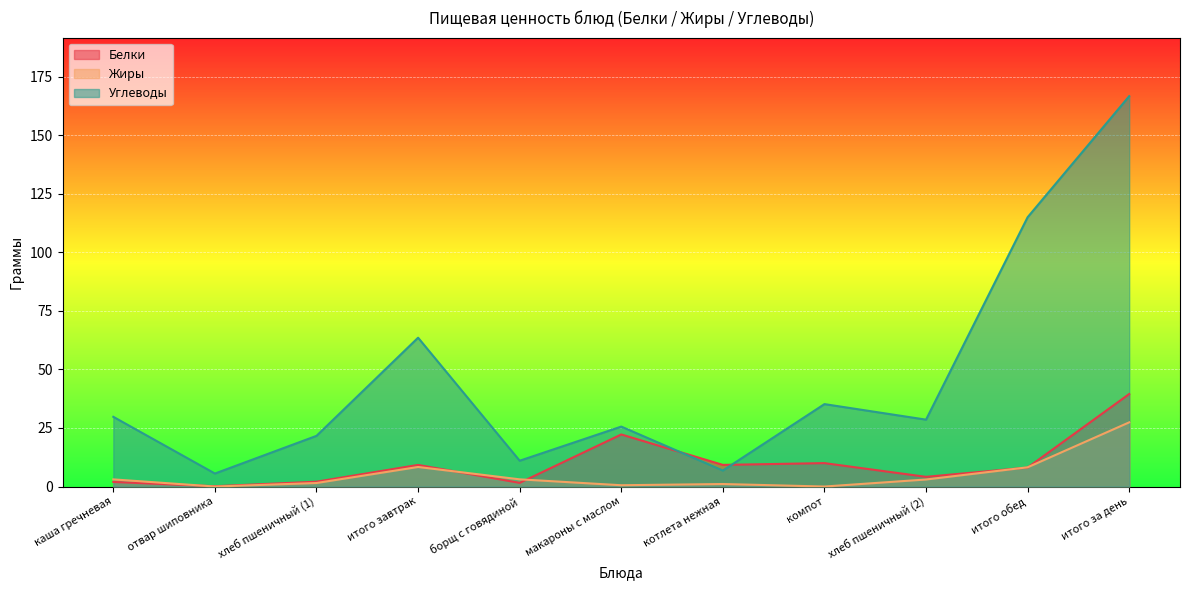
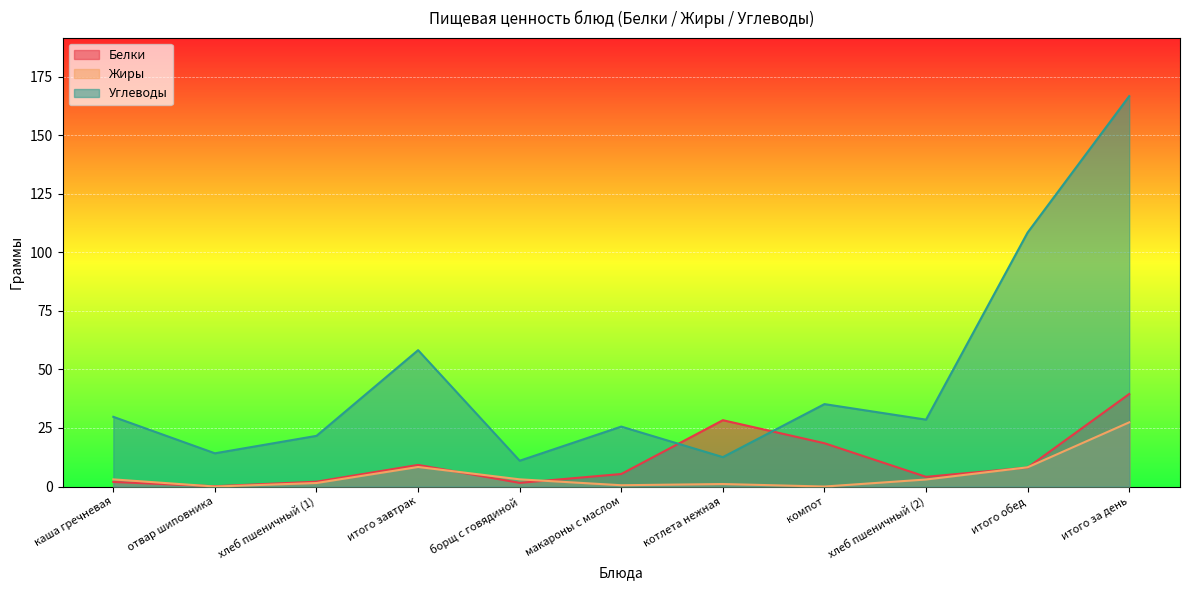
  {
    "Белки": {
      "каша гречневая": 2,
      "борщ с говядиной": 2,
-     "макароны с маслом": 22,
-     "котлета нежная": 9,
-     "компот": 10,
+     "макароны с маслом": 5,
+     "котлета нежная": 28,
+     "компот": 19,
      "хлеб пшеничный (2)": 4,
      "итого за день": 40
    },
    "Жиры": {
      "каша гречневая": 3,
      "борщ с говядиной": 3,
      "макароны с маслом": 1,
      "котлета нежная": 1,
      "компот": 0,
      "хлеб пшеничный (2)": 3,
      "итого за день": 27
    },
    "Углеводы": {
      "каша гречневая": 30,
-     "отвар шиповника": 6,
+     "отвар шиповника": 14,
      "хлеб пшеничный (1)": 22,
-     "итого завтрак": 64,
+     "итого завтрак": 58,
      "борщ с говядиной": 11,
      "макароны с маслом": 26,
-     "котлета нежная": 7,
+     "котлета нежная": 13,
      "компот": 35,
      "хлеб пшеничный (2)": 29,
-     "итого обед": 115,
+     "итого обед": 108,
      "итого за день": 167
    }
  }
